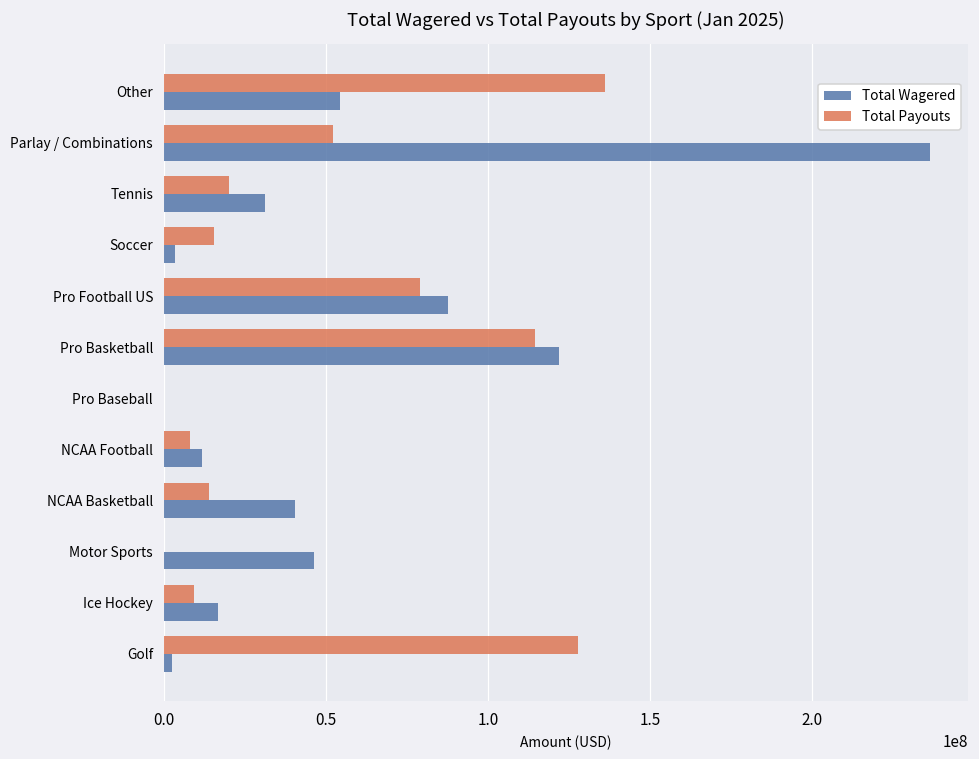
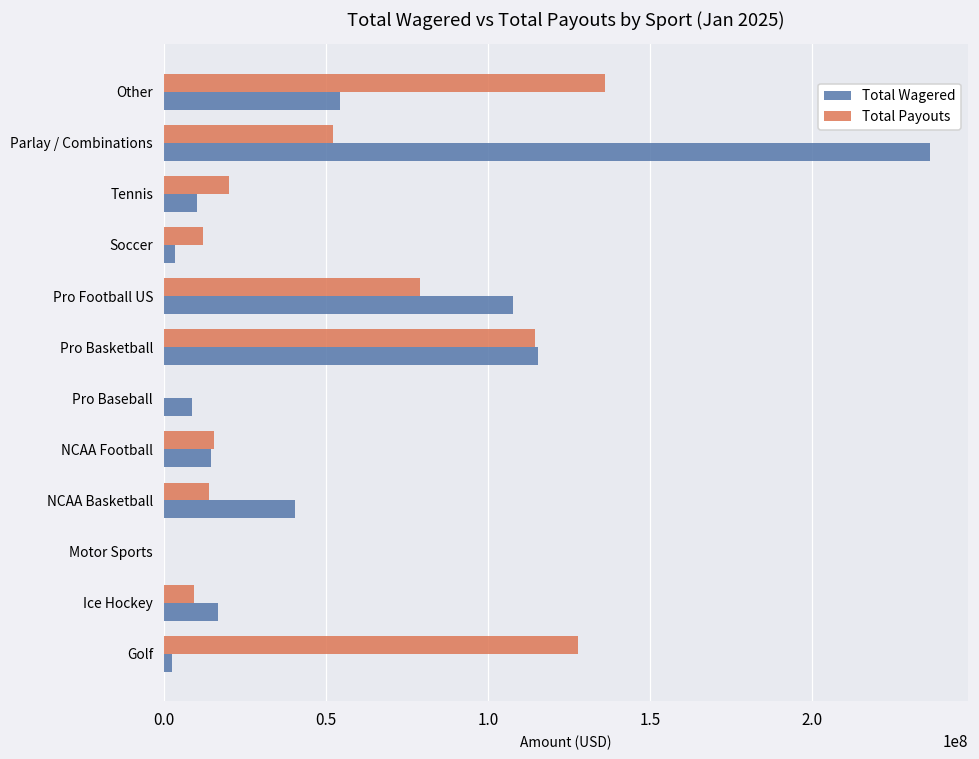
  {
    "Total Wagered": {
      "Other": 54000000,
      "Parlay / Combinations": 236000000,
-     "Tennis": 31000000,
+     "Tennis": 10000000,
      "Soccer": 4000000,
-     "Pro Football US": 88000000,
-     "Pro Basketball": 122000000,
-     "Pro Baseball": 0,
-     "NCAA Football": 12000000,
+     "Pro Football US": 108000000,
+     "Pro Basketball": 115000000,
+     "Pro Baseball": 9000000,
+     "NCAA Football": 15000000,
      "NCAA Basketball": 40000000,
-     "Motor Sports": 46000000,
+     "Motor Sports": 0,
      "Ice Hockey": 17000000,
      "Golf": 2000000
    },
    "Total Payouts": {
      "Other": 136000000,
      "Parlay / Combinations": 52000000,
      "Tennis": 20000000,
-     "Soccer": 15000000,
+     "Soccer": 12000000,
      "Pro Football US": 79000000,
      "Pro Basketball": 114000000,
-     "NCAA Football": 8000000,
+     "NCAA Football": 16000000,
      "NCAA Basketball": 14000000,
      "Ice Hockey": 9000000,
      "Golf": 128000000
    }
  }
